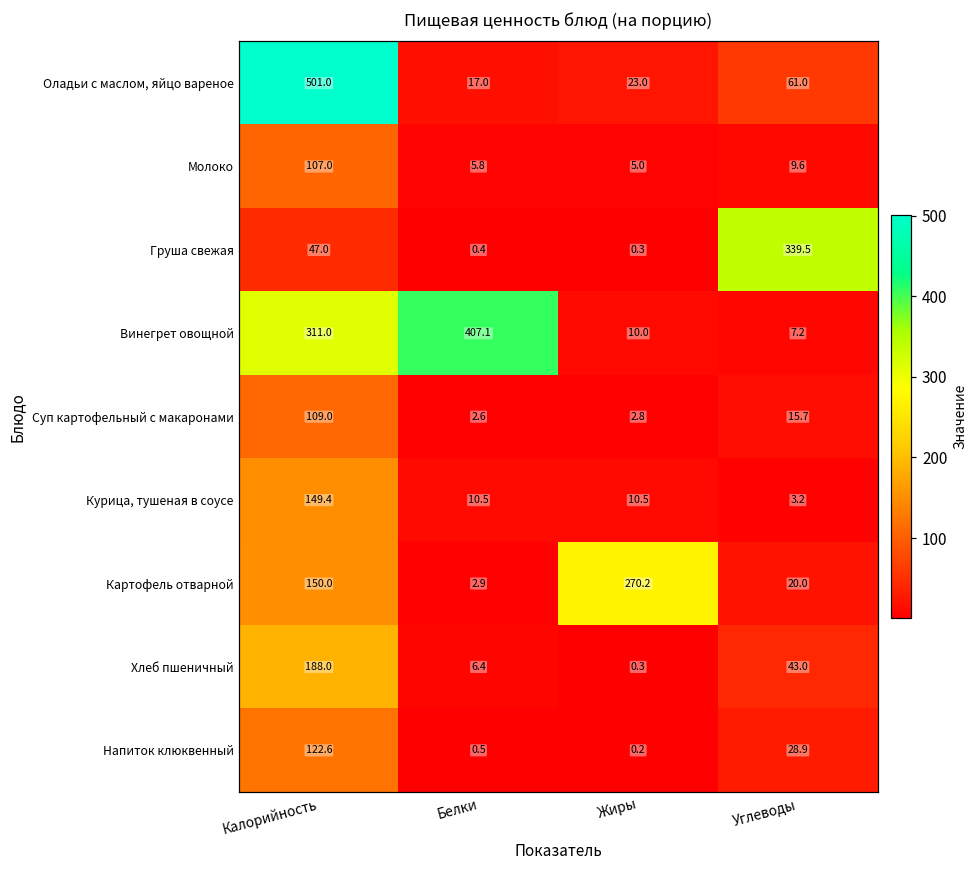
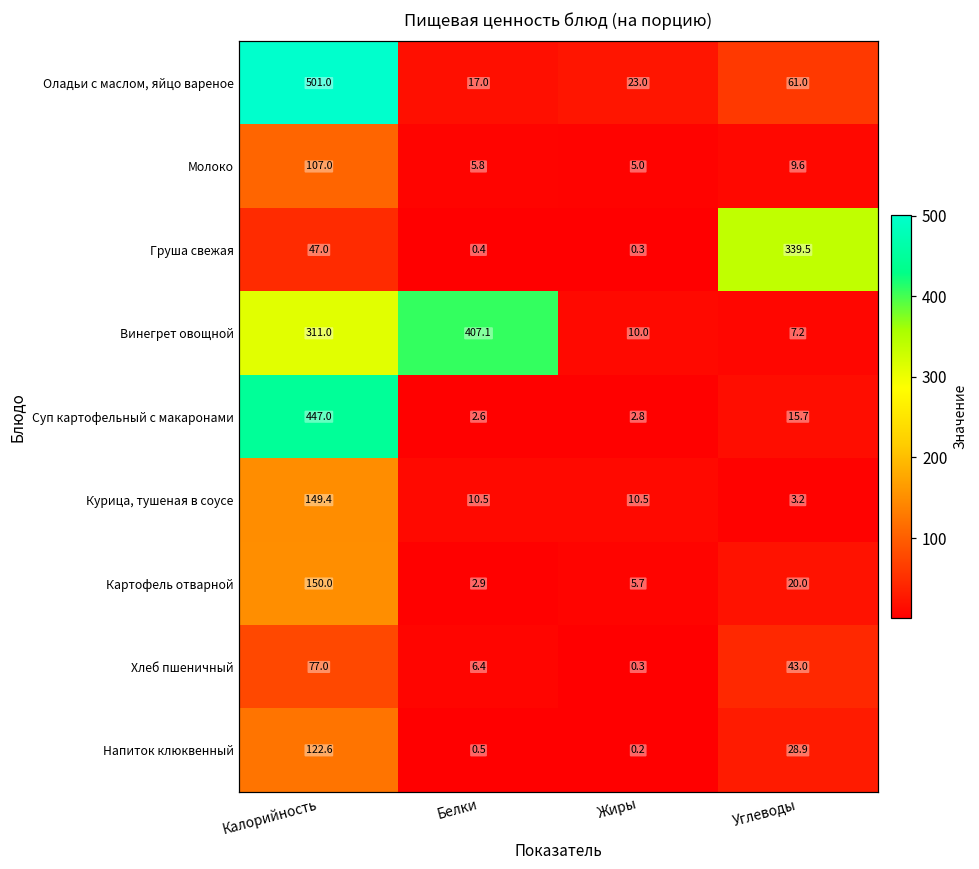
  {
    "Суп картофельный с макаронами": {
-     "Калорийность": 109.0
+     "Калорийность": 447.0
    },
    "Картофель отварной": {
-     "Жиры": 270.2
+     "Жиры": 5.7
    },
    "Хлеб пшеничный": {
-     "Калорийность": 188.0
+     "Калорийность": 77.0
    }
  }
